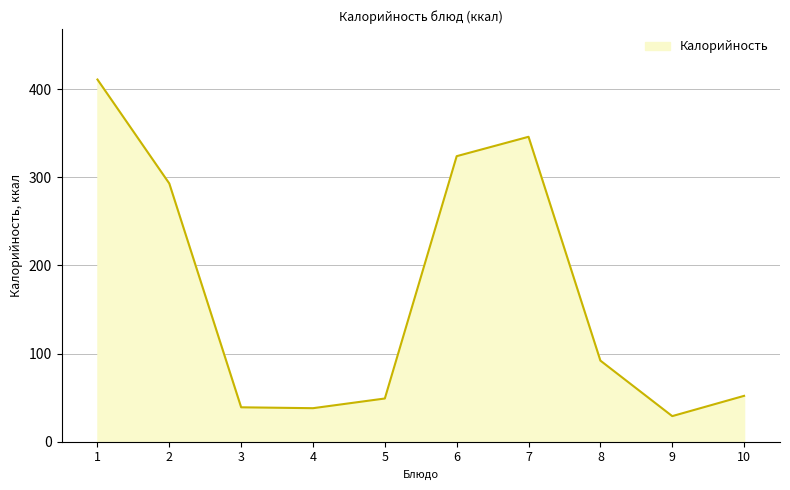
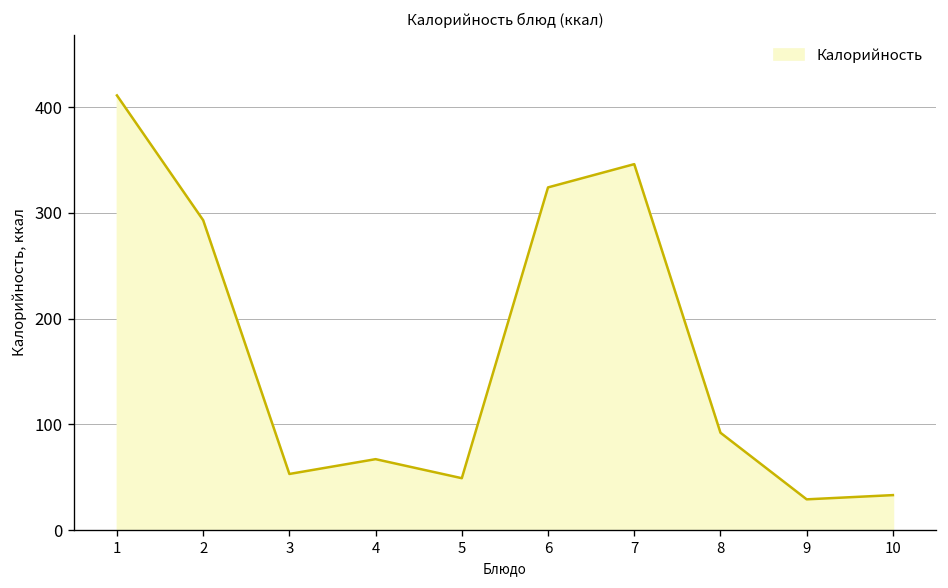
  {
    "1": 410,
    "2": 290,
-   "3": 40,
-   "4": 40,
+   "3": 50,
+   "4": 70,
    "5": 50,
    "6": 320,
    "7": 350,
    "8": 90,
    "9": 30,
-   "10": 50
+   "10": 30
  }
